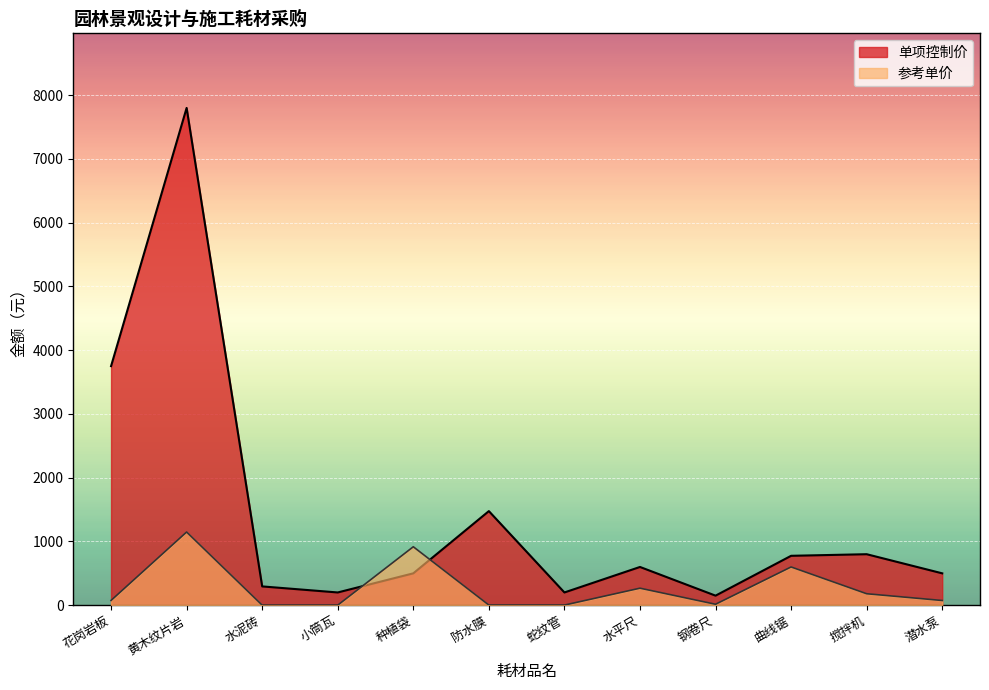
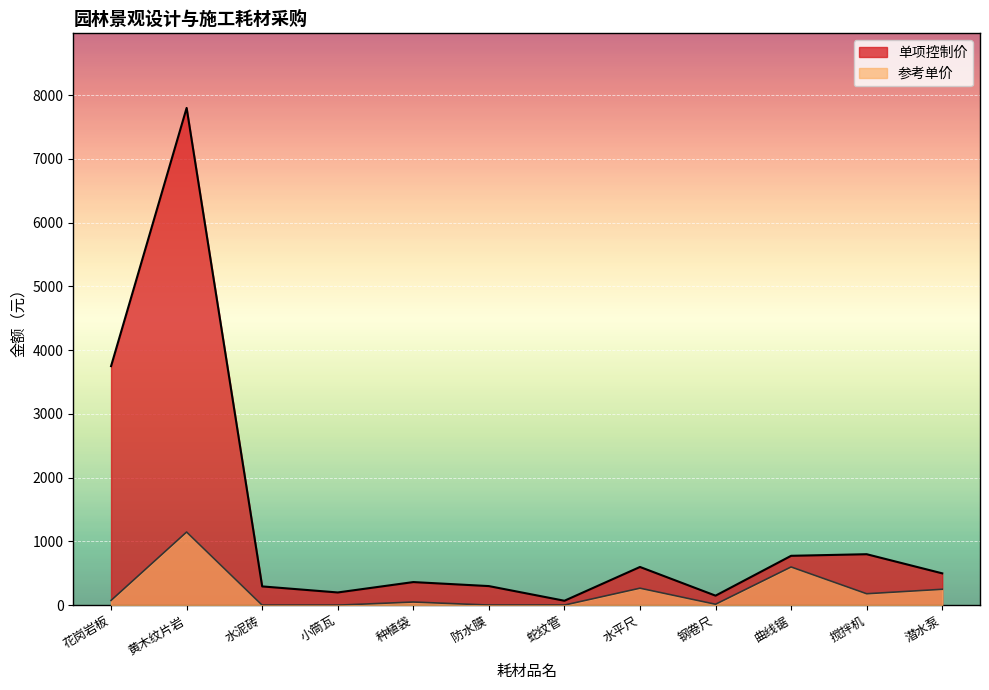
  {
    "单项控制价": {
      "花岗岩板": 3800,
      "黄木纹片岩": 7800,
      "水泥砖": 300,
      "小筒瓦": 200,
-     "种植袋": 500,
-     "防水膜": 1500,
-     "蛇纹管": 200,
+     "种植袋": 400,
+     "防水膜": 300,
+     "蛇纹管": 100,
      "水平尺": 600,
      "钢卷尺": 200,
      "曲线锯": 800,
      "搅拌机": 800,
      "潜水泵": 500
    },
    "参考单价": {
      "花岗岩板": 100,
      "黄木纹片岩": 1100,
      "水泥砖": 0,
      "小筒瓦": 0,
-     "种植袋": 900,
+     "种植袋": 100,
      "防水膜": 0,
      "蛇纹管": 0,
      "水平尺": 300,
      "钢卷尺": 0,
      "曲线锯": 600,
      "搅拌机": 200,
-     "潜水泵": 100
+     "潜水泵": 300
    }
  }
